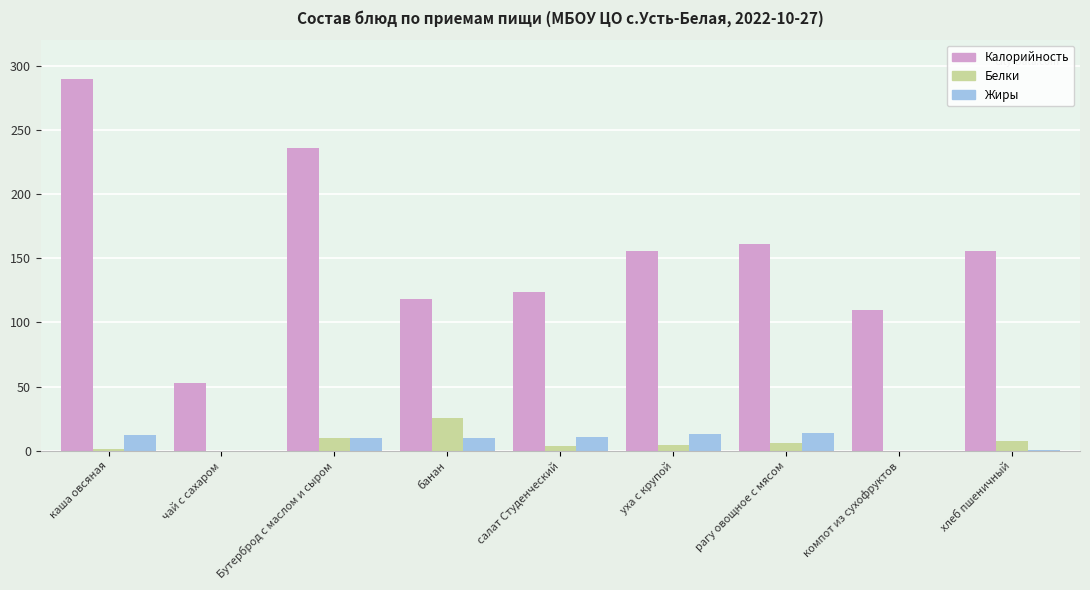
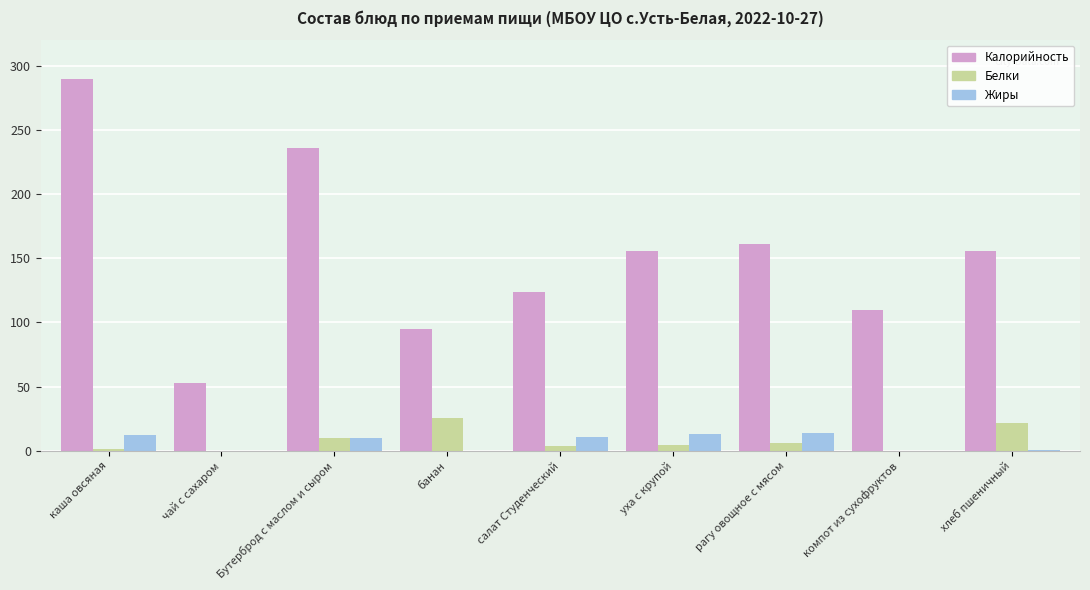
  {
    "Калорийность": {
      "каша овсяная": 290,
      "чай с сахаром": 53,
      "Бутерброд с маслом и сыром": 236,
-     "банан": 118,
+     "банан": 95,
      "салат Студенческий": 124,
      "уха с крупой": 156,
      "рагу овощное с мясом": 161,
      "компот из сухофруктов": 110,
      "хлеб пшеничный": 156
    },
    "Белки": {
      "Бутерброд с маслом и сыром": 10,
      "банан": 26,
      "салат Студенческий": 4,
      "уха с крупой": 4,
      "рагу овощное с мясом": 6,
-     "хлеб пшеничный": 8
+     "хлеб пшеничный": 22
    },
    "Жиры": {
      "каша овсяная": 13,
      "чай с сахаром": 0,
      "Бутерброд с маслом и сыром": 10,
-     "банан": 10,
+     "банан": 0,
      "салат Студенческий": 11,
      "уха с крупой": 13,
      "рагу овощное с мясом": 14
    }
  }
